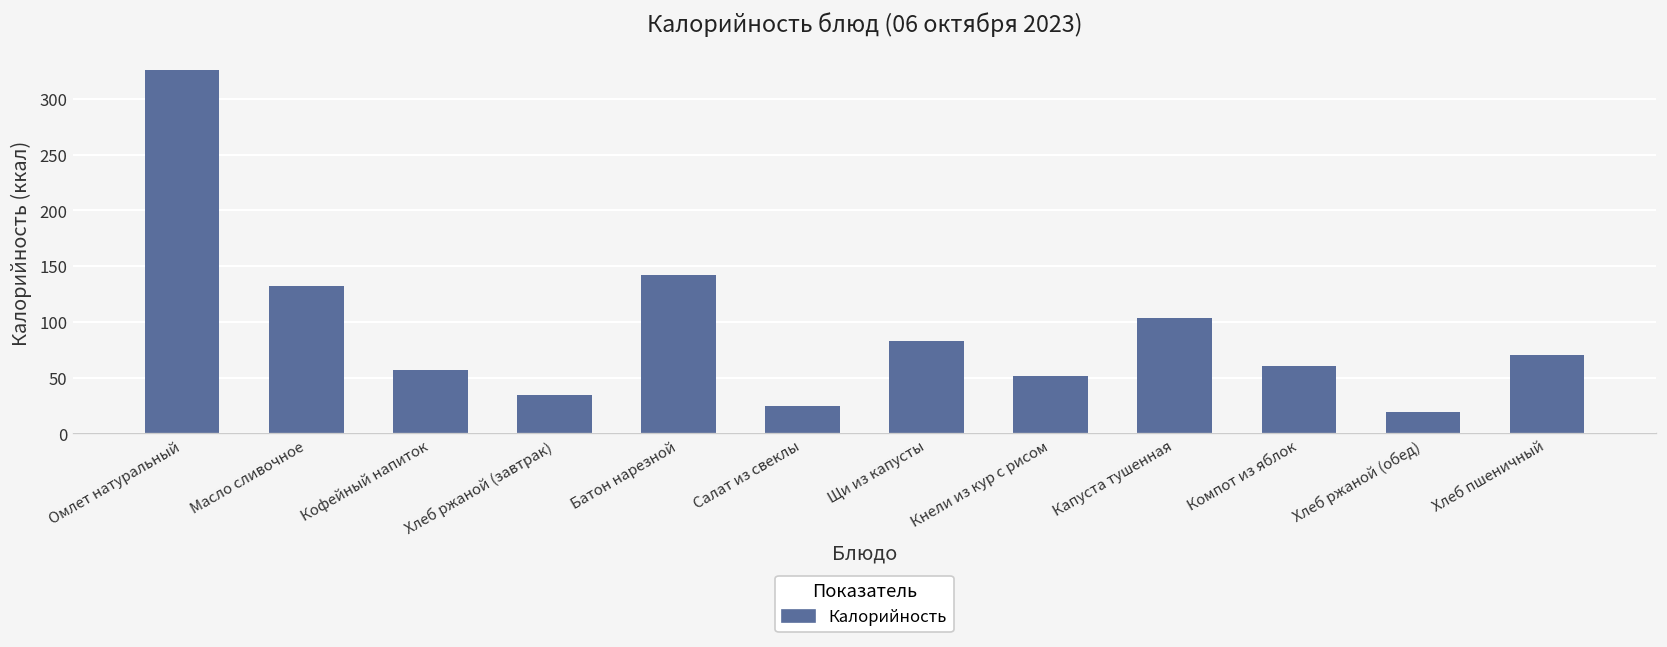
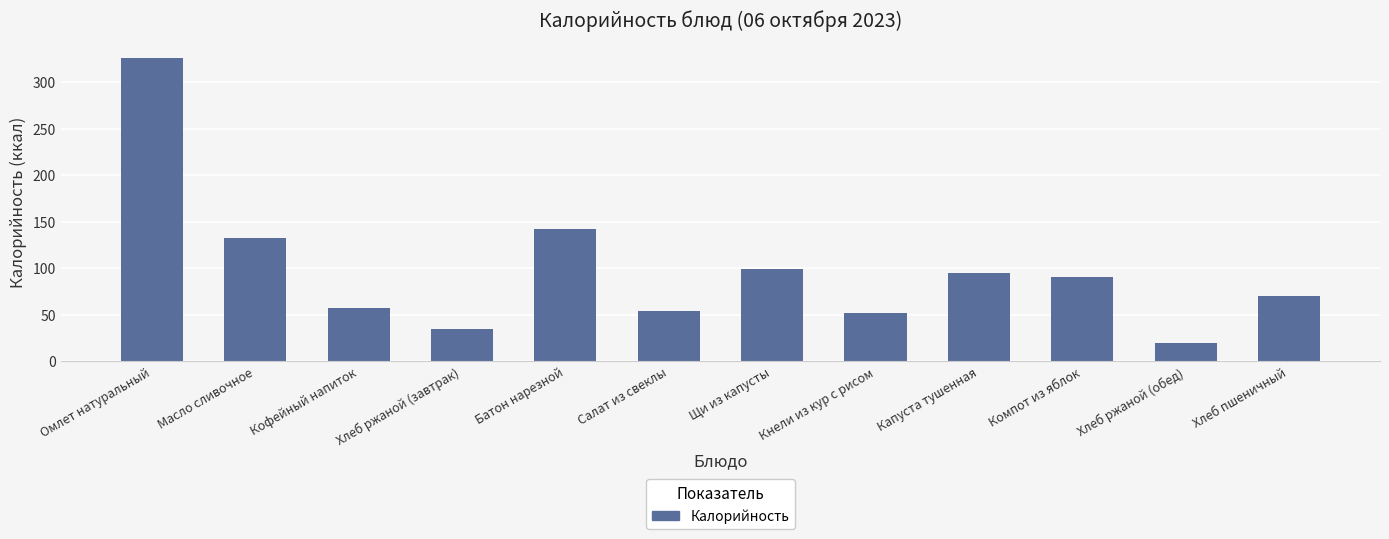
  {
    "Омлет натуральный": 330,
    "Масло сливочное": 130,
    "Кофейный напиток": 60,
    "Хлеб ржаной (завтрак)": 30,
    "Батон нарезной": 140,
-   "Салат из свеклы": 20,
-   "Щи из капусты": 80,
+   "Салат из свеклы": 50,
+   "Щи из капусты": 100,
    "Кнели из кур с рисом": 50,
-   "Капуста тушенная": 100,
-   "Компот из яблок": 60,
+   "Капуста тушенная": 90,
+   "Компот из яблок": 90,
    "Хлеб ржаной (обед)": 20,
    "Хлеб пшеничный": 70
  }
